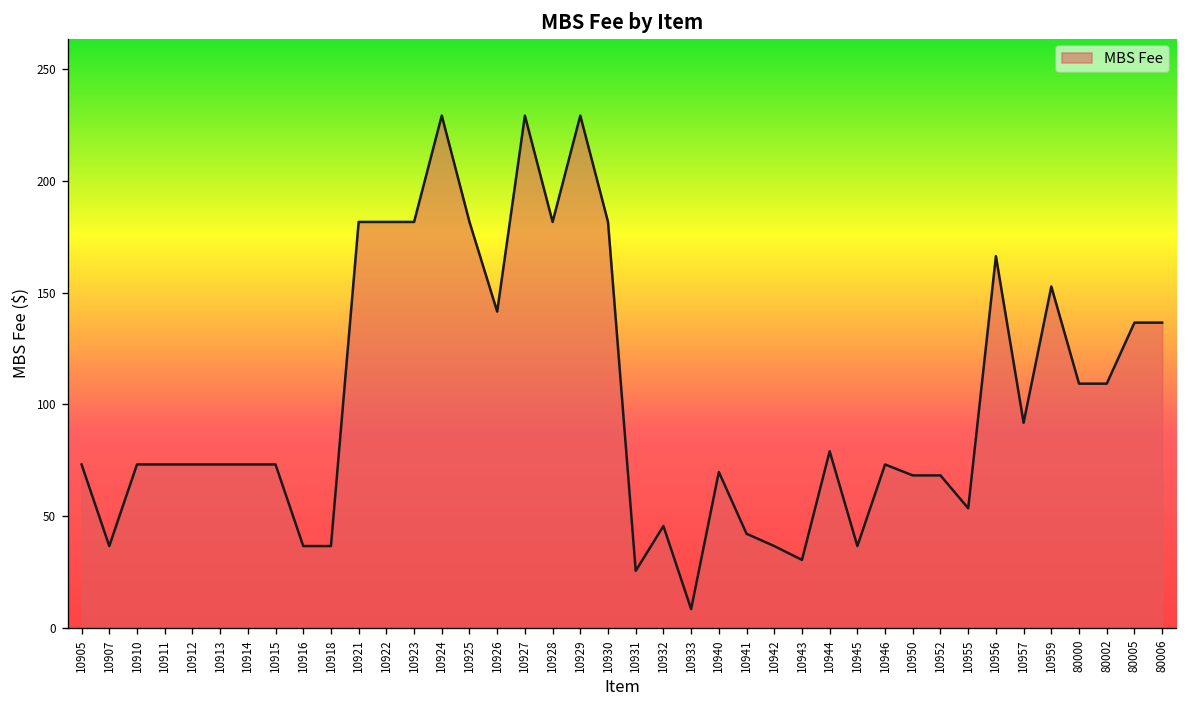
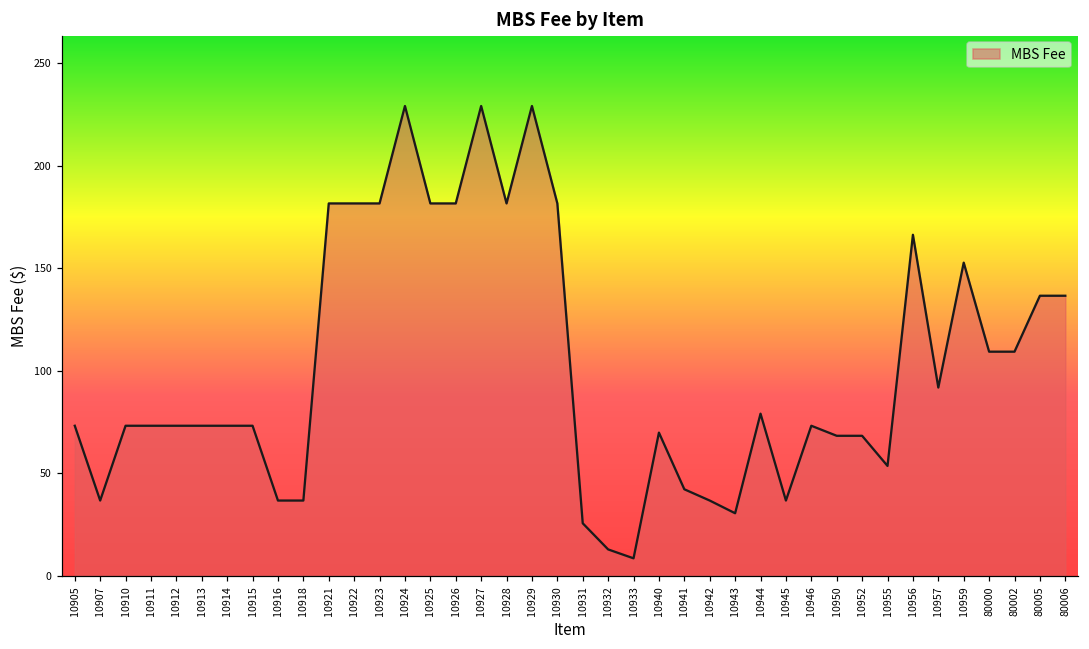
  {
    "10905": 73,
    "10907": 37,
    "10910": 73,
    "10911": 73,
    "10912": 73,
    "10913": 73,
    "10914": 73,
    "10915": 73,
    "10916": 37,
    "10918": 37,
    "10921": 182,
    "10922": 182,
    "10923": 182,
    "10924": 229,
    "10925": 182,
-   "10926": 142,
+   "10926": 182,
    "10927": 229,
    "10928": 182,
    "10929": 229,
    "10930": 182,
    "10931": 26,
-   "10932": 46,
+   "10932": 13,
    "10933": 8,
    "10940": 70,
    "10941": 42,
    "10942": 37,
    "10943": 30,
    "10944": 79,
    "10945": 37,
    "10946": 73,
    "10950": 68,
    "10952": 68,
    "10955": 54,
    "10956": 166,
    "10957": 92,
    "10959": 153,
    "80000": 109,
    "80002": 109,
    "80005": 137,
    "80006": 137
  }
